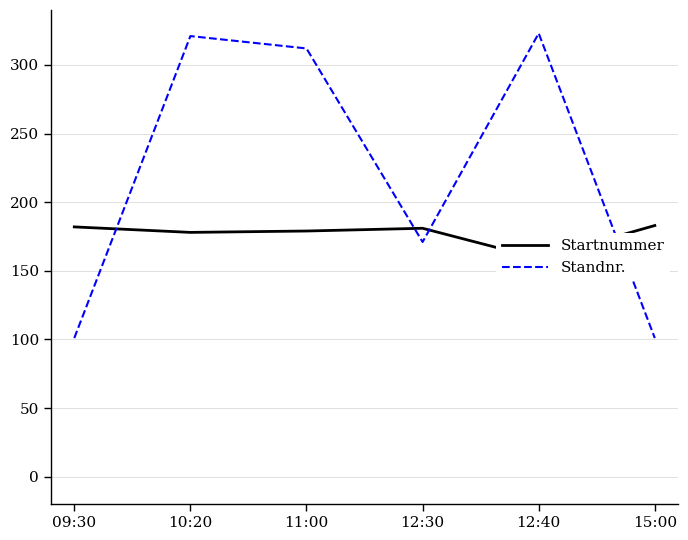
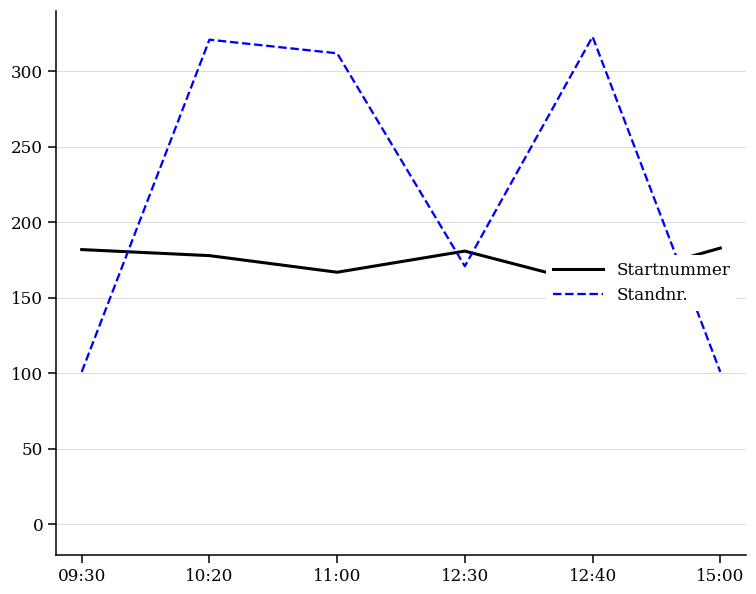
  {
    "Startnummer": {
      "09:30": 182,
      "10:20": 178,
-     "11:00": 179,
+     "11:00": 167,
      "12:30": 181,
      "15:00": 183
    },
    "Standnr.": {
      "09:30": 101,
      "10:20": 321,
      "11:00": 312,
      "12:30": 171,
      "12:40": 323,
      "15:00": 101
    }
  }
